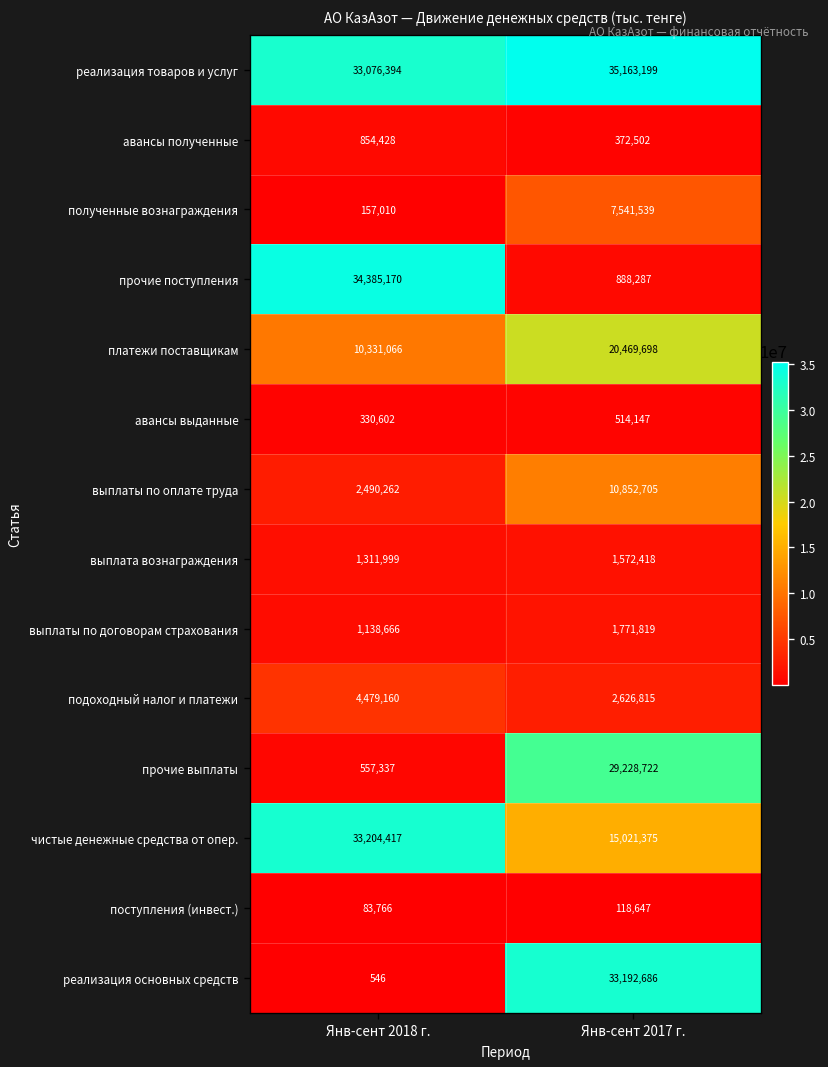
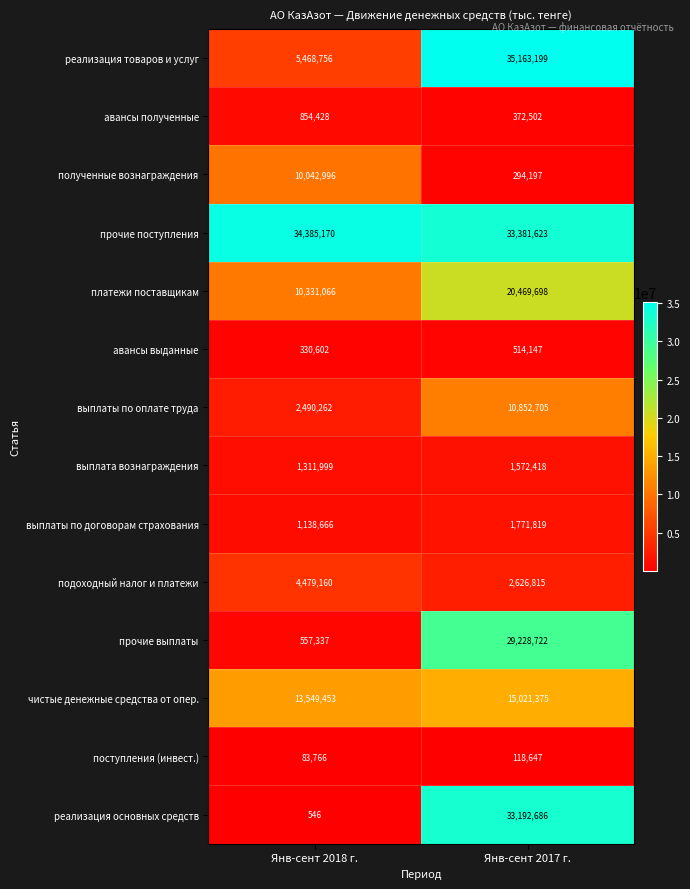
  {
    "реализация товаров и услуг": {
-     "Янв-сент 2018 г.": "33,076,394",
+     "Янв-сент 2018 г.": "5,468,756",
      "Янв-сент 2017 г.": "35,163,199"
    },
    "авансы полученные": {
      "Янв-сент 2018 г.": "854,428",
      "Янв-сент 2017 г.": "372,502"
    },
    "полученные вознаграждения": {
-     "Янв-сент 2018 г.": "157,010",
-     "Янв-сент 2017 г.": "7,541,539"
+     "Янв-сент 2018 г.": "10,042,996",
+     "Янв-сент 2017 г.": "294,197"
    },
    "прочие поступления": {
      "Янв-сент 2018 г.": "34,385,170",
-     "Янв-сент 2017 г.": "888,287"
+     "Янв-сент 2017 г.": "33,381,623"
    },
    "платежи поставщикам": {
      "Янв-сент 2018 г.": "10,331,066",
      "Янв-сент 2017 г.": "20,469,698"
    },
    "авансы выданные": {
      "Янв-сент 2018 г.": "330,602",
      "Янв-сент 2017 г.": "514,147"
    },
    "выплаты по оплате труда": {
      "Янв-сент 2018 г.": "2,490,262",
      "Янв-сент 2017 г.": "10,852,705"
    },
    "выплата вознаграждения": {
      "Янв-сент 2018 г.": "1,311,999",
      "Янв-сент 2017 г.": "1,572,418"
    },
    "выплаты по договорам страхования": {
      "Янв-сент 2018 г.": "1,138,666",
      "Янв-сент 2017 г.": "1,771,819"
    },
    "подоходный налог и платежи": {
      "Янв-сент 2018 г.": "4,479,160",
      "Янв-сент 2017 г.": "2,626,815"
    },
    "прочие выплаты": {
      "Янв-сент 2018 г.": "557,337",
      "Янв-сент 2017 г.": "29,228,722"
    },
    "чистые денежные средства от опер.": {
-     "Янв-сент 2018 г.": "33,204,417",
+     "Янв-сент 2018 г.": "13,549,453",
      "Янв-сент 2017 г.": "15,021,375"
    },
    "поступления (инвест.)": {
      "Янв-сент 2018 г.": "83,766",
      "Янв-сент 2017 г.": "118,647"
    },
    "реализация основных средств": {
      "Янв-сент 2018 г.": "546",
      "Янв-сент 2017 г.": "33,192,686"
    }
  }
